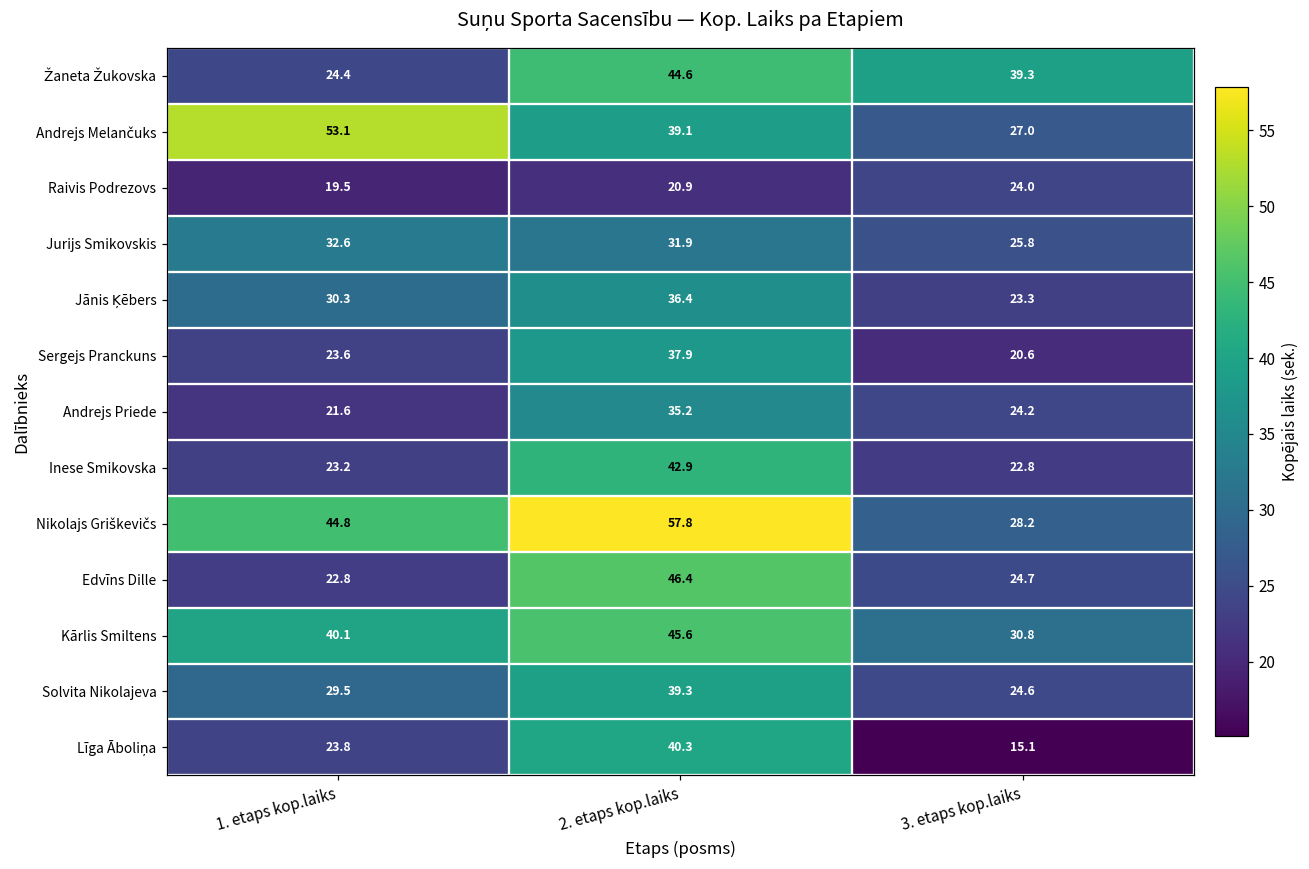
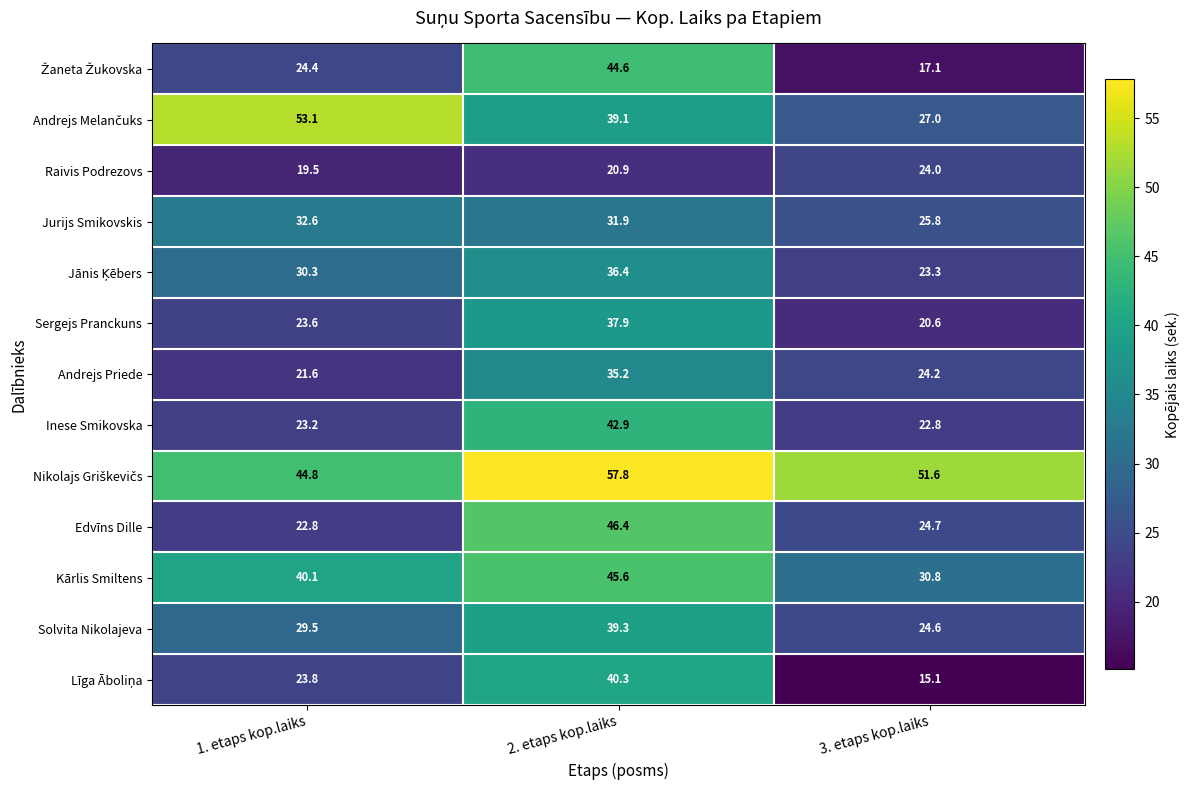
  {
    "Žaneta Žukovska": {
      "1. etaps kop.laiks": 24.4,
      "2. etaps kop.laiks": 44.6,
-     "3. etaps kop.laiks": 39.3
+     "3. etaps kop.laiks": 17.1
    },
    "Andrejs Melančuks": {
      "1. etaps kop.laiks": 53.1,
      "2. etaps kop.laiks": 39.1,
      "3. etaps kop.laiks": 27.0
    },
    "Raivis Podrezovs": {
      "1. etaps kop.laiks": 19.5,
      "2. etaps kop.laiks": 20.9,
      "3. etaps kop.laiks": 24.0
    },
    "Jurijs Smikovskis": {
      "1. etaps kop.laiks": 32.6,
      "2. etaps kop.laiks": 31.9,
      "3. etaps kop.laiks": 25.8
    },
    "Jānis Ķēbers": {
      "1. etaps kop.laiks": 30.3,
      "2. etaps kop.laiks": 36.4,
      "3. etaps kop.laiks": 23.3
    },
    "Sergejs Pranckuns": {
      "1. etaps kop.laiks": 23.6,
      "2. etaps kop.laiks": 37.9,
      "3. etaps kop.laiks": 20.6
    },
    "Andrejs Priede": {
      "1. etaps kop.laiks": 21.6,
      "2. etaps kop.laiks": 35.2,
      "3. etaps kop.laiks": 24.2
    },
    "Inese Smikovska": {
      "1. etaps kop.laiks": 23.2,
      "2. etaps kop.laiks": 42.9,
      "3. etaps kop.laiks": 22.8
    },
    "Nikolajs Griškevičs": {
      "1. etaps kop.laiks": 44.8,
      "2. etaps kop.laiks": 57.8,
-     "3. etaps kop.laiks": 28.2
+     "3. etaps kop.laiks": 51.6
    },
    "Edvīns Dille": {
      "1. etaps kop.laiks": 22.8,
      "2. etaps kop.laiks": 46.4,
      "3. etaps kop.laiks": 24.7
    },
    "Kārlis Smiltens": {
      "1. etaps kop.laiks": 40.1,
      "2. etaps kop.laiks": 45.6,
      "3. etaps kop.laiks": 30.8
    },
    "Solvita Nikolajeva": {
      "1. etaps kop.laiks": 29.5,
      "2. etaps kop.laiks": 39.3,
      "3. etaps kop.laiks": 24.6
    },
    "Līga Āboliņa": {
      "1. etaps kop.laiks": 23.8,
      "2. etaps kop.laiks": 40.3,
      "3. etaps kop.laiks": 15.1
    }
  }
